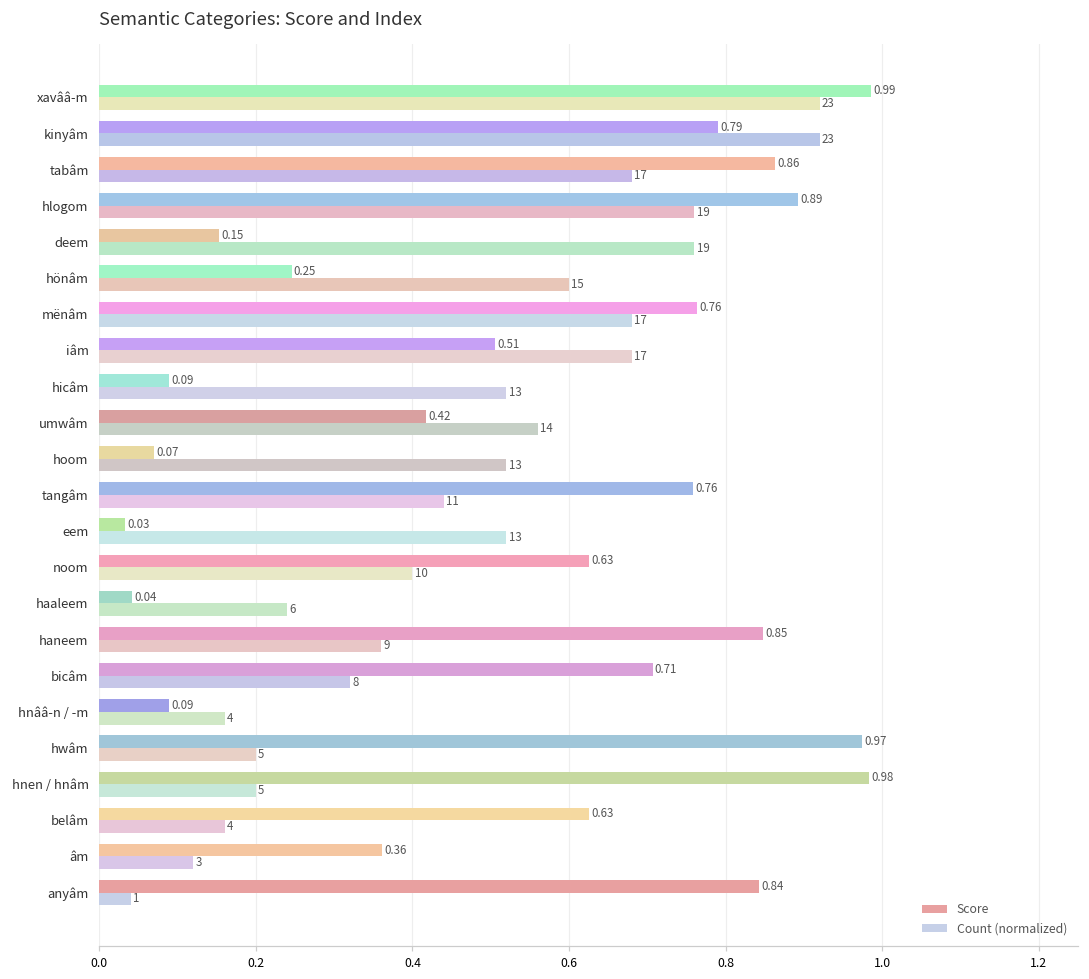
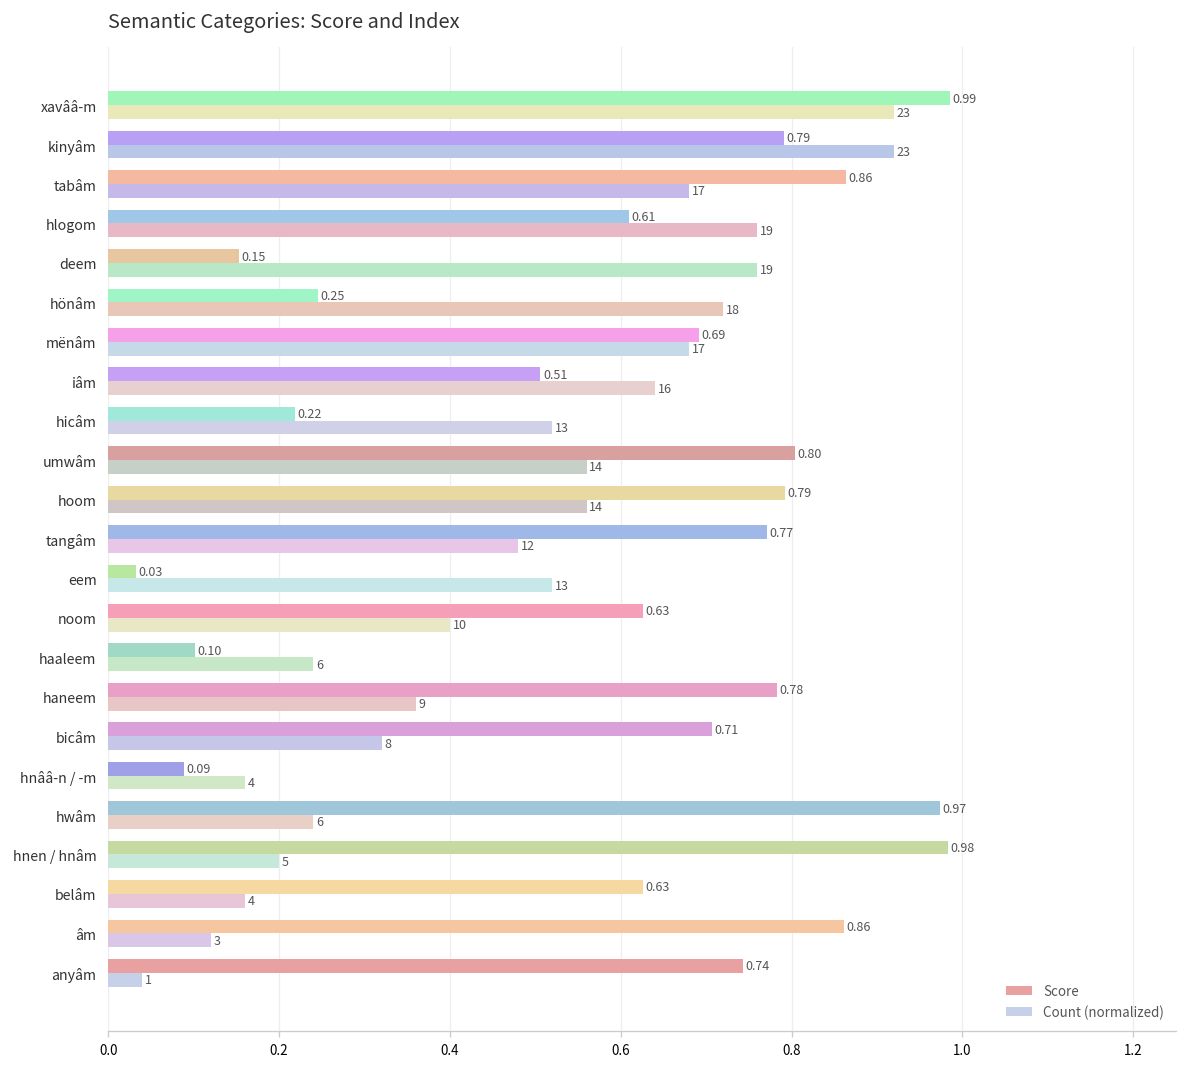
  {
    "Score": {
      "xavââ-m": 0.99,
      "kinyâm": 0.79,
      "tabâm": 0.86,
-     "hlogom": 0.89,
+     "hlogom": 0.61,
      "deem": 0.15,
      "hönâm": 0.25,
-     "mënâm": 0.76,
+     "mënâm": 0.69,
      "iâm": 0.51,
-     "hicâm": 0.09,
-     "umwâm": 0.42,
-     "hoom": 0.07,
-     "tangâm": 0.76,
+     "hicâm": 0.22,
+     "umwâm": 0.80,
+     "hoom": 0.79,
+     "tangâm": 0.77,
      "eem": 0.03,
      "noom": 0.63,
-     "haaleem": 0.04,
-     "haneem": 0.85,
+     "haaleem": 0.10,
+     "haneem": 0.78,
      "bicâm": 0.71,
      "hnââ-n / -m": 0.09,
      "hwâm": 0.97,
      "hnen / hnâm": 0.98,
      "belâm": 0.63,
-     "âm": 0.36,
-     "anyâm": 0.84
+     "âm": 0.86,
+     "anyâm": 0.74
    },
    "Count (normalized)": {
-     "hönâm": 15,
-     "iâm": 17,
-     "hoom": 13,
-     "tangâm": 11,
-     "hwâm": 5
+     "hönâm": 18,
+     "iâm": 16,
+     "hoom": 14,
+     "tangâm": 12,
+     "hwâm": 6
    }
  }
